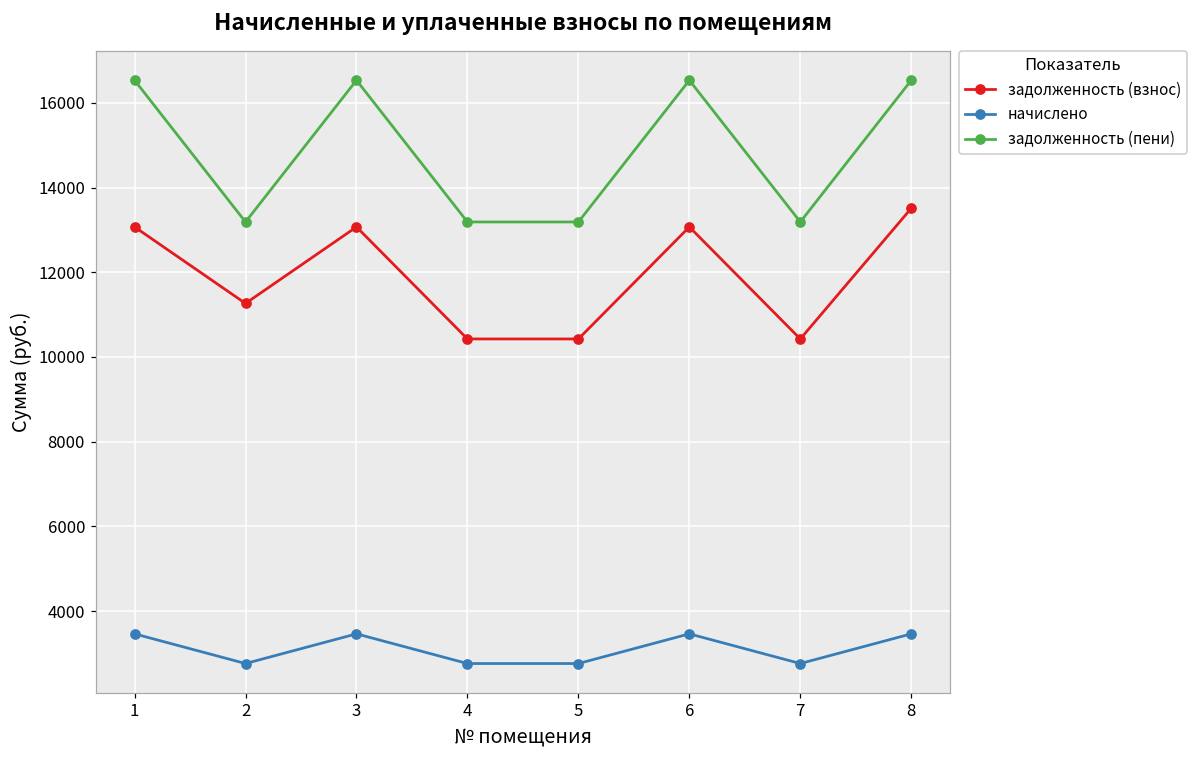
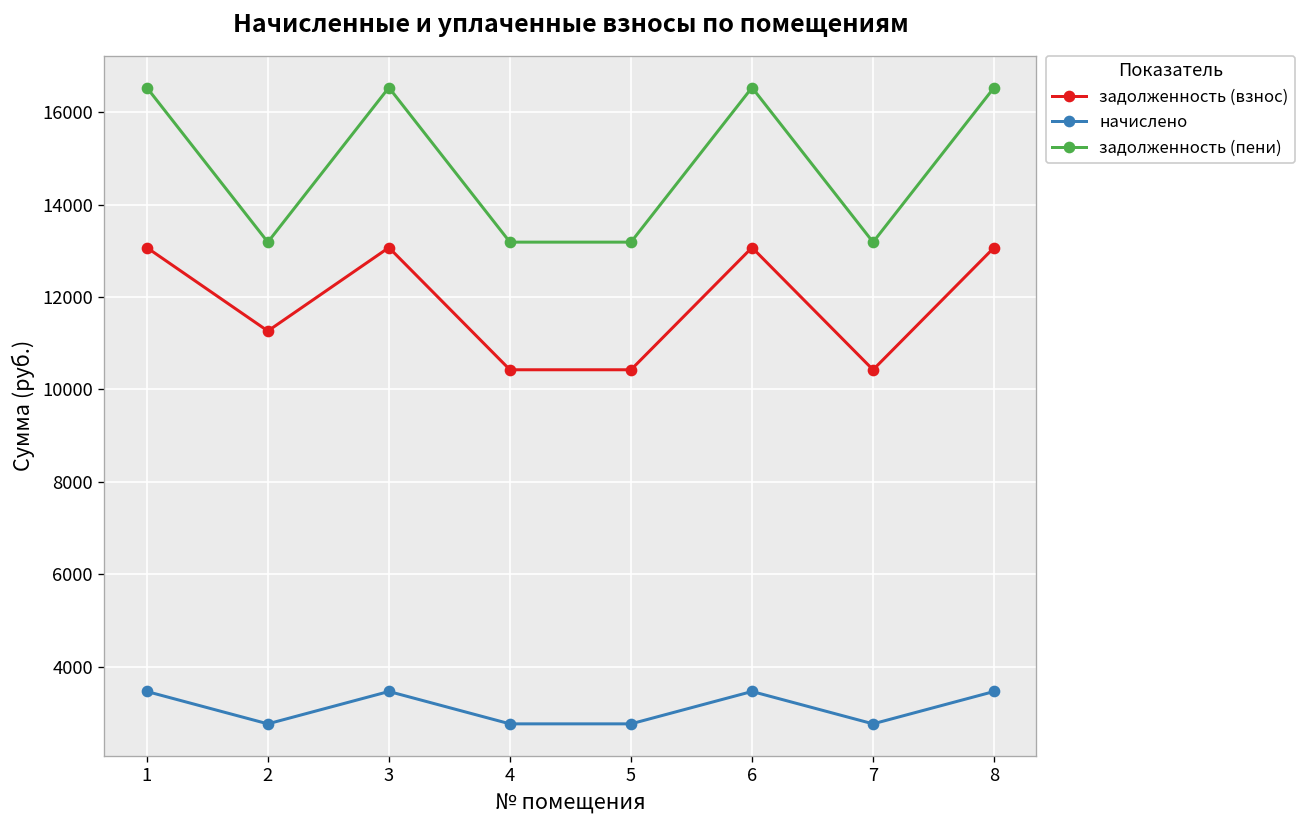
  {
    "задолженность (взнос)": {
      "1": 13100,
      "2": 11300,
      "3": 13100,
      "4": 10400,
      "5": 10400,
      "6": 13100,
      "7": 10400,
-     "8": 13500
+     "8": 13100
    },
    "начислено": {
      "1": 3500,
      "2": 2800,
      "3": 3500,
      "4": 2800,
      "5": 2800,
      "6": 3500,
      "7": 2800,
      "8": 3500
    },
    "задолженность (пени)": {
      "1": 16500,
      "2": 13200,
      "3": 16500,
      "4": 13200,
      "5": 13200,
      "6": 16500,
      "7": 13200,
      "8": 16500
    }
  }
